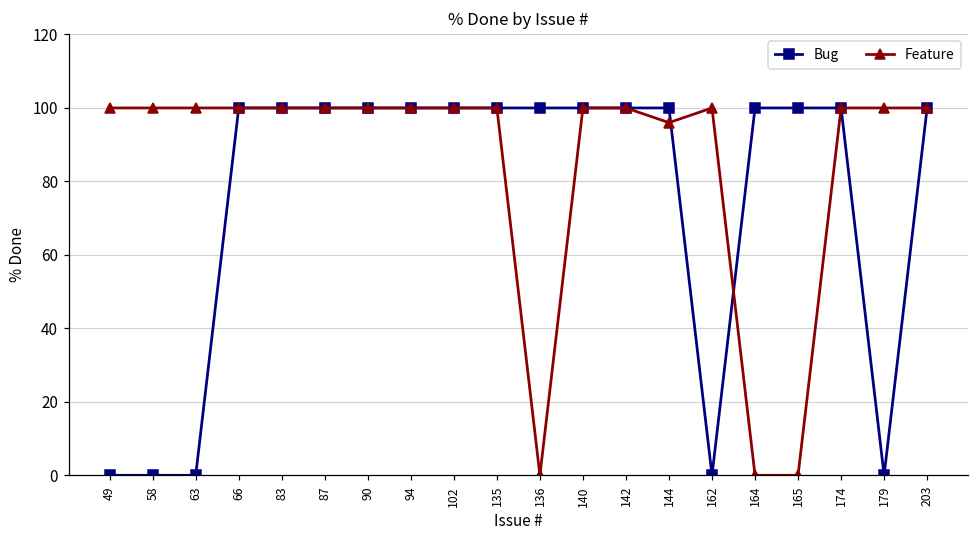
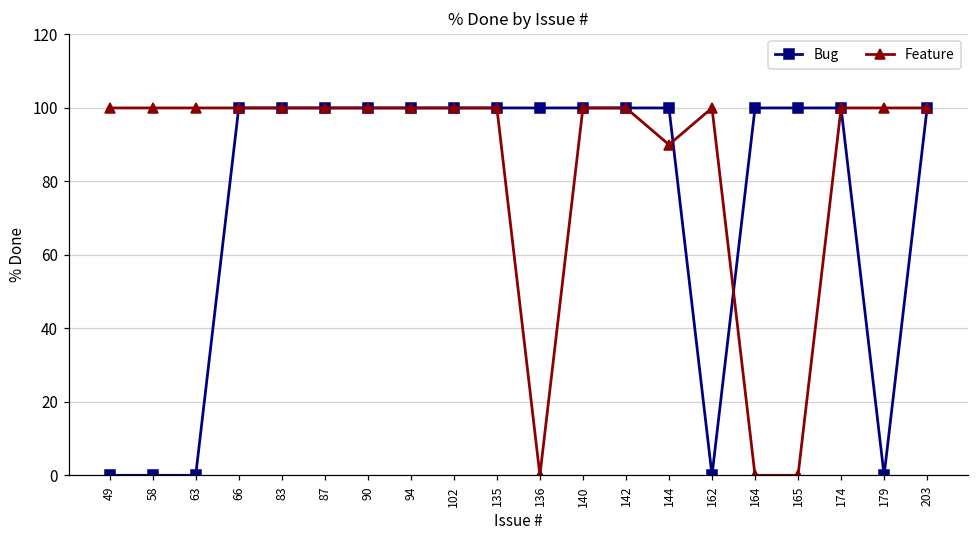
  {
    "Bug": {
      "49": 0,
      "58": 0,
      "63": 0,
      "136": 100,
      "144": 100,
      "162": 0,
      "164": 100,
      "165": 100,
      "179": 0
    },
    "Feature": {
      "49": 100,
      "58": 100,
      "63": 100,
      "136": 0,
-     "144": 96,
+     "144": 90,
      "162": 100,
      "164": 0,
      "165": 0,
      "179": 100
    }
  }
